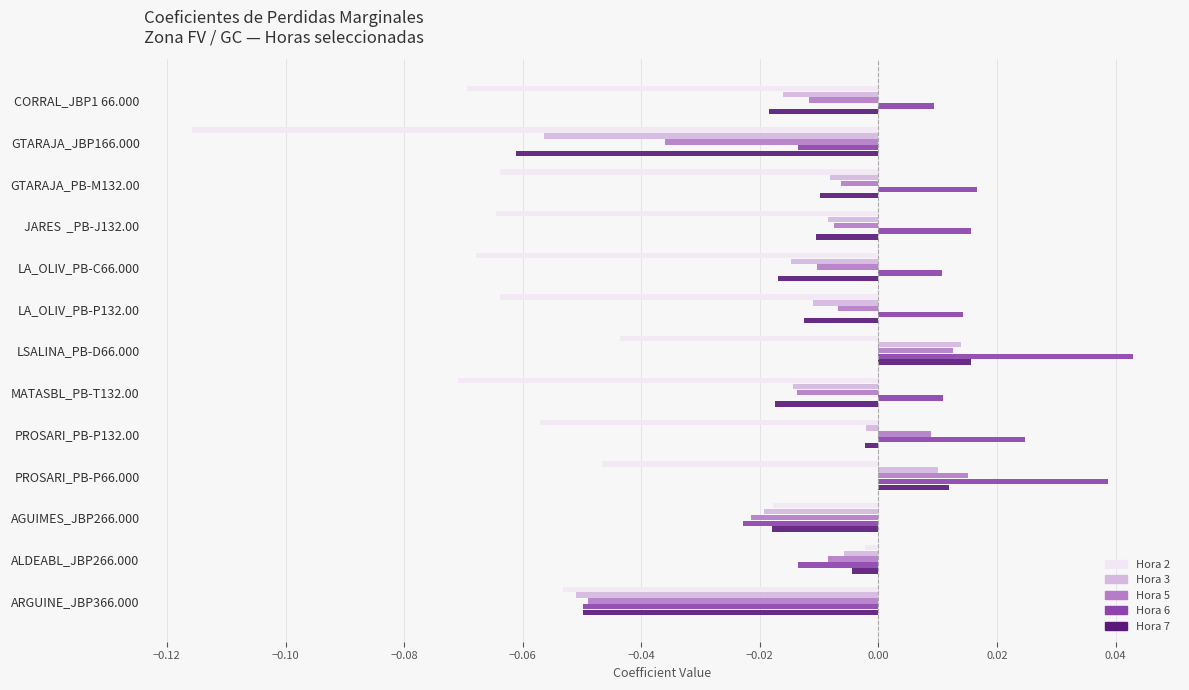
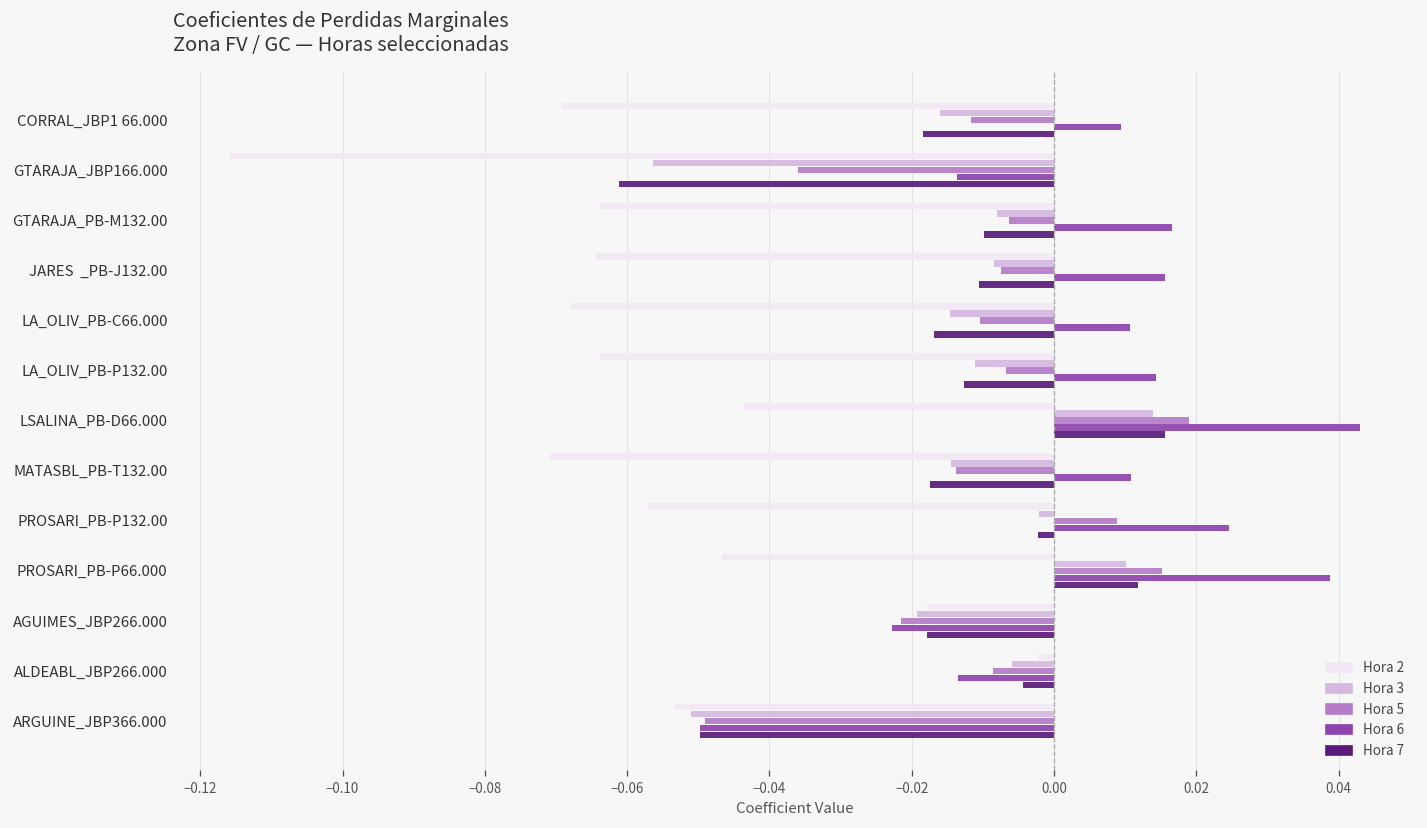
  {
    "Hora 5": {
      "CORRAL_JBP1 66.000": -0.012,
      "GTARAJA_JBP166.000": -0.036,
      "GTARAJA_PB-M132.00": -0.006,
      "JARES _PB-J132.00": -0.007,
      "LA_OLIV_PB-C66.000": -0.010,
      "LA_OLIV_PB-P132.00": -0.007,
-     "LSALINA_PB-D66.000": 0.013,
+     "LSALINA_PB-D66.000": 0.019,
      "MATASBL_PB-T132.00": -0.014,
      "PROSARI_PB-P132.00": 0.009,
      "PROSARI_PB-P66.000": 0.015,
      "AGUIMES_JBP266.000": -0.022,
      "ALDEABL_JBP266.000": -0.009,
      "ARGUINE_JBP366.000": -0.049
    },
    "Hora 6": {
      "CORRAL_JBP1 66.000": 0.009,
      "GTARAJA_JBP166.000": -0.014,
      "GTARAJA_PB-M132.00": 0.017,
      "JARES _PB-J132.00": 0.016,
      "LA_OLIV_PB-C66.000": 0.011,
      "LA_OLIV_PB-P132.00": 0.014,
      "LSALINA_PB-D66.000": 0.043,
      "MATASBL_PB-T132.00": 0.011,
      "PROSARI_PB-P132.00": 0.025,
      "PROSARI_PB-P66.000": 0.039,
      "AGUIMES_JBP266.000": -0.023,
      "ALDEABL_JBP266.000": -0.013,
      "ARGUINE_JBP366.000": -0.050
    },
    "Hora 7": {
      "CORRAL_JBP1 66.000": -0.018,
      "GTARAJA_JBP166.000": -0.061,
      "GTARAJA_PB-M132.00": -0.010,
      "JARES _PB-J132.00": -0.011,
      "LA_OLIV_PB-C66.000": -0.017,
      "LA_OLIV_PB-P132.00": -0.013,
      "LSALINA_PB-D66.000": 0.016,
      "MATASBL_PB-T132.00": -0.017,
      "PROSARI_PB-P132.00": -0.002,
      "PROSARI_PB-P66.000": 0.012,
      "AGUIMES_JBP266.000": -0.018,
      "ALDEABL_JBP266.000": -0.004,
      "ARGUINE_JBP366.000": -0.050
    }
  }
